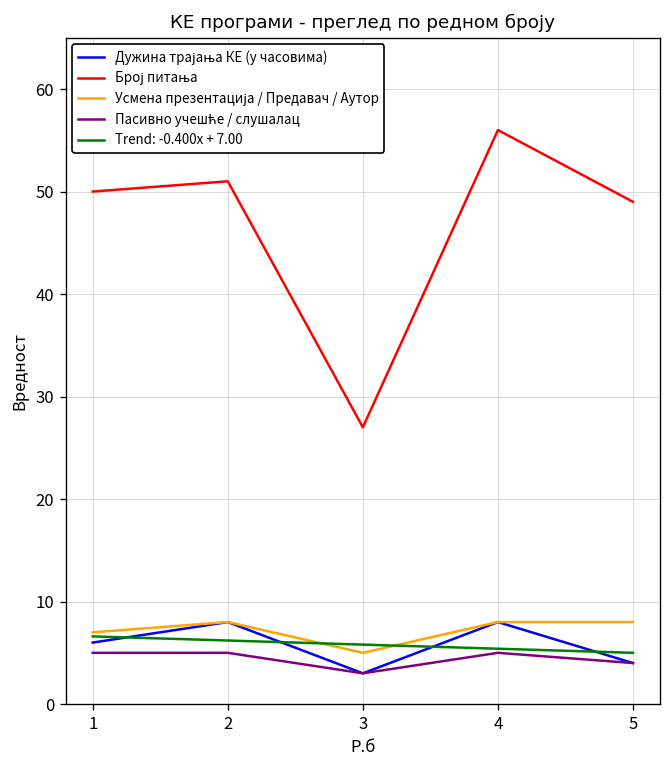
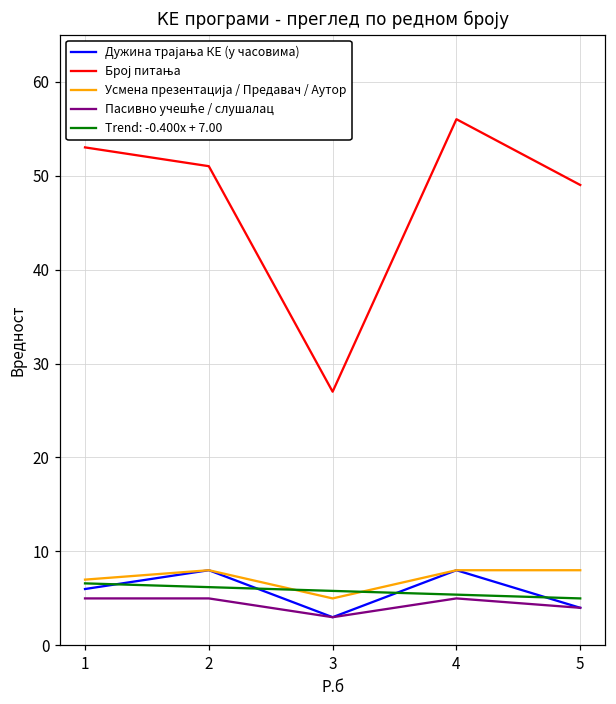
  {
    "Дужина трајања КЕ (у часовима)": {
      "1": 6
    },
    "Број питања": {
-     "1": 50,
+     "1": 53,
      "2": 51,
      "3": 27,
      "4": 56,
      "5": 49
    },
    "Усмена презентација / Предавач / Аутор": {
      "1": 7,
      "3": 5,
      "5": 8
    },
    "Пасивно учешће / слушалац": {
      "1": 5,
      "2": 5,
      "4": 5
    },
    "Trend: -0.400x + 7.00": {
      "1": 7,
      "2": 6,
      "3": 6,
      "4": 5,
      "5": 5
    }
  }
